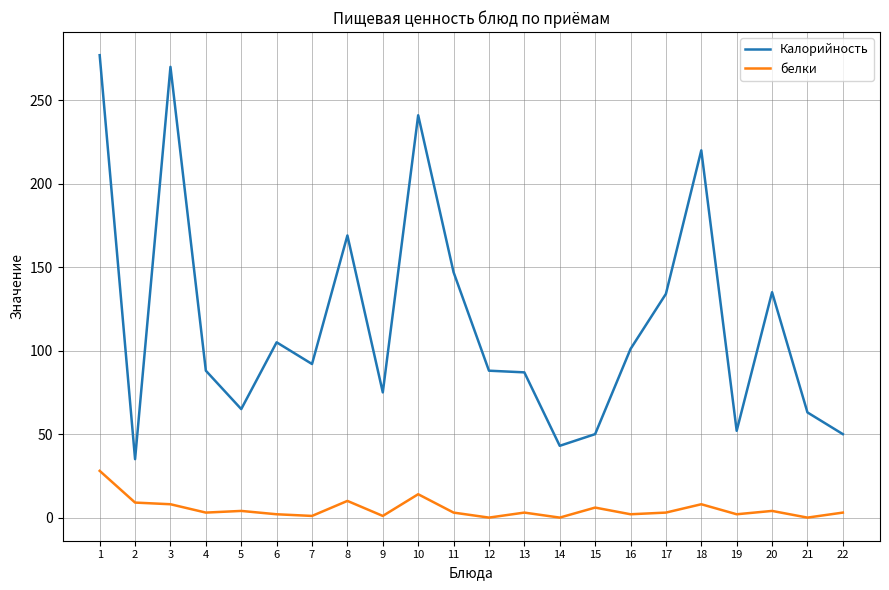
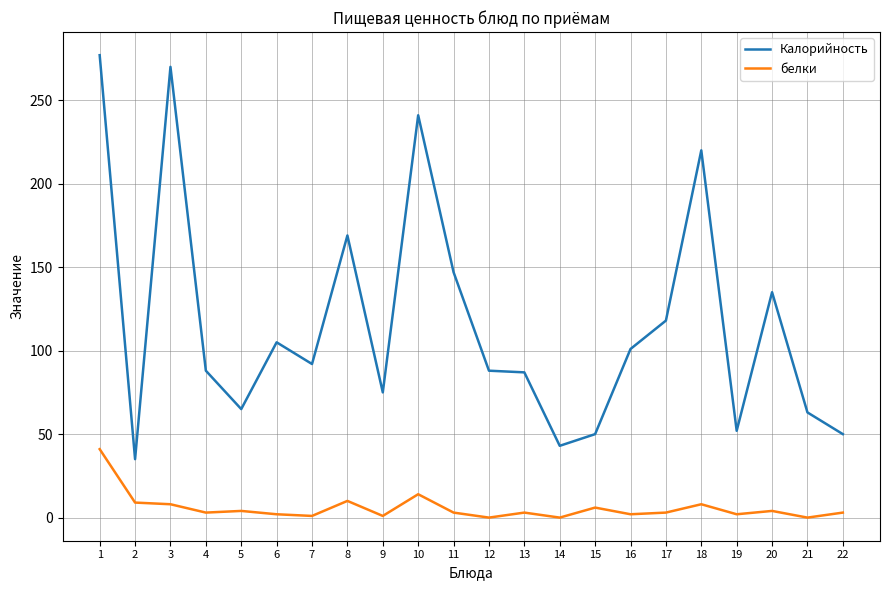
  {
    "Калорийность": {
      "1": 277,
      "2": 35,
      "3": 270,
      "4": 88,
      "5": 65,
      "6": 105,
      "7": 92,
      "8": 169,
      "9": 75,
      "10": 241,
      "11": 147,
      "12": 88,
      "13": 87,
      "14": 43,
      "15": 50,
      "16": 101,
-     "17": 134,
+     "17": 118,
      "18": 220,
      "19": 52,
      "20": 135,
      "21": 63,
      "22": 50
    },
    "белки": {
-     "1": 28,
+     "1": 41,
      "2": 9,
      "3": 8,
      "4": 3,
      "5": 4,
      "6": 2,
      "7": 1,
      "8": 10,
      "9": 1,
      "10": 14,
      "11": 3,
      "12": 0,
      "13": 3,
      "14": 0,
      "15": 6,
      "16": 2,
      "17": 3,
      "18": 8,
      "19": 2,
      "20": 4,
      "21": 0,
      "22": 3
    }
  }
